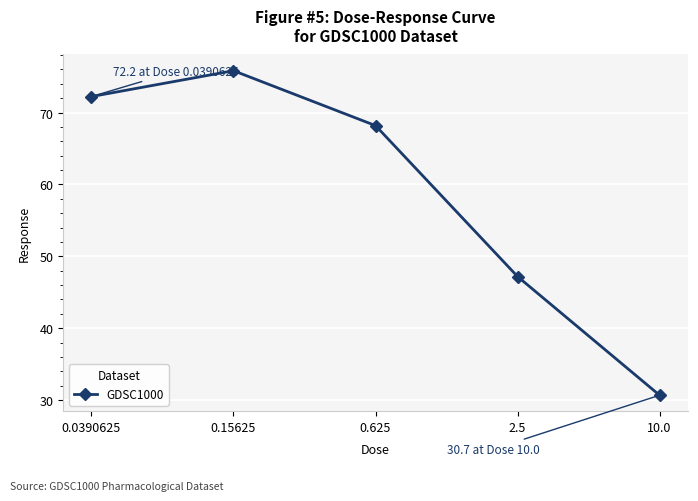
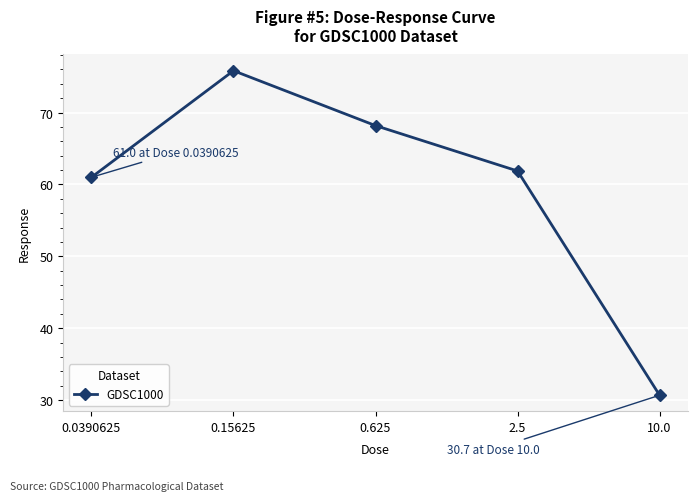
  {
-   "0.0390625": 72.2,
-   "2.5": 47,
+   "0.0390625": 61.0,
+   "2.5": 62,
    "10.0": 30.7
  }
